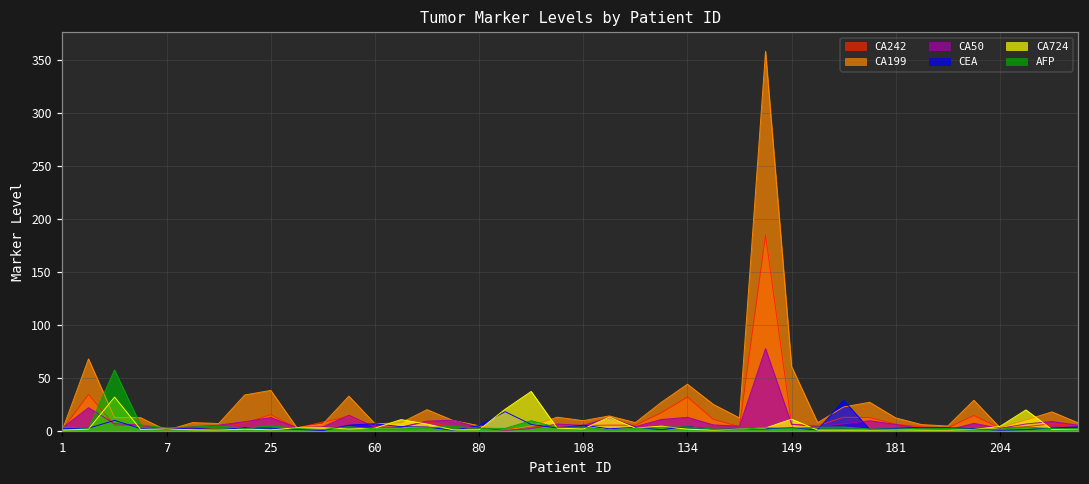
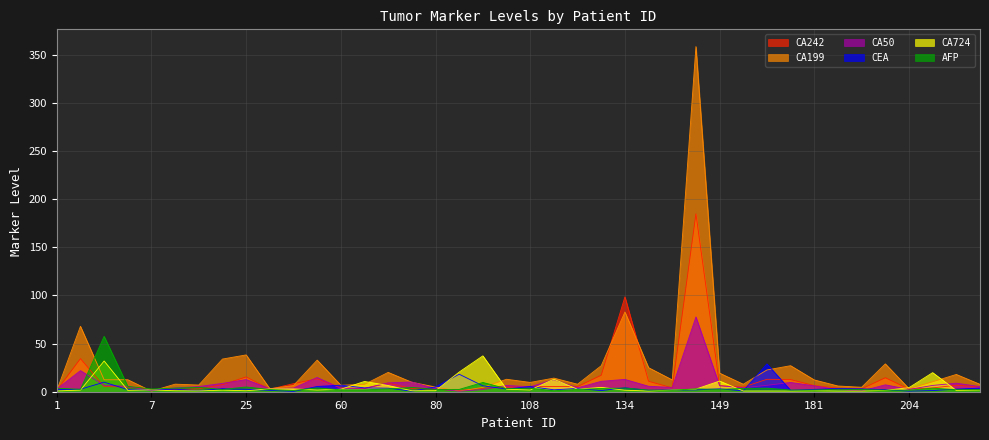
  {
    "CA242": {
-     "134": 30
+     "134": 100
    },
    "CA199": {
      "108": 10,
-     "134": 40,
-     "149": 60,
+     "134": 80,
+     "149": 20,
      "181": 10
    },
    "CA50": {
      "134": 10
    },
    "CA724": {
      "149": 10
    }
  }
